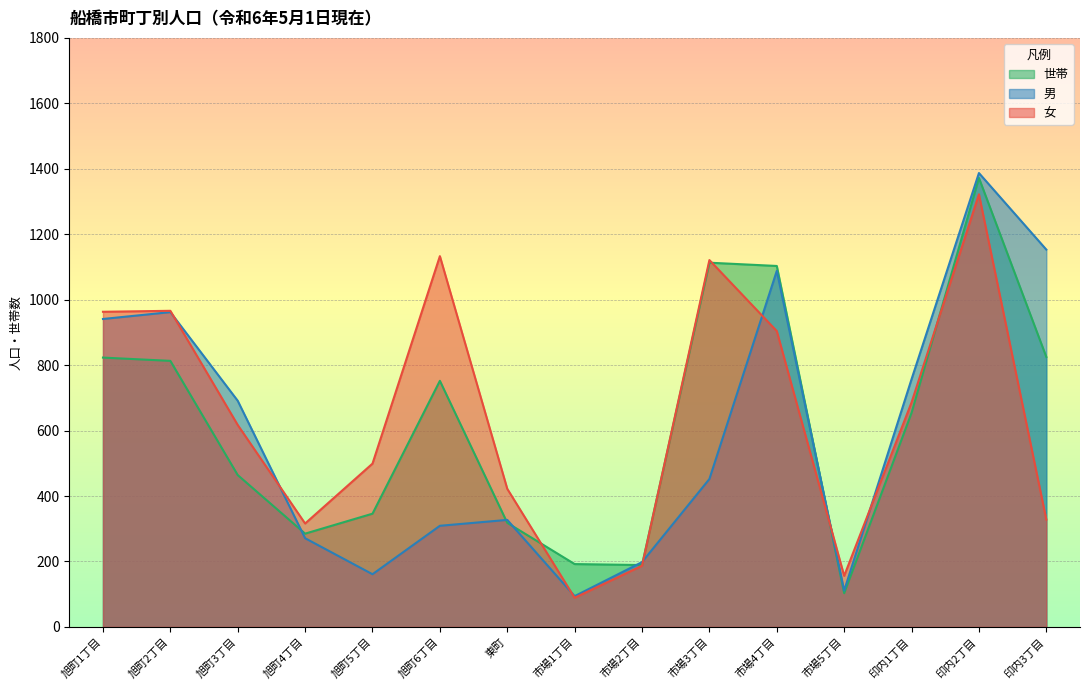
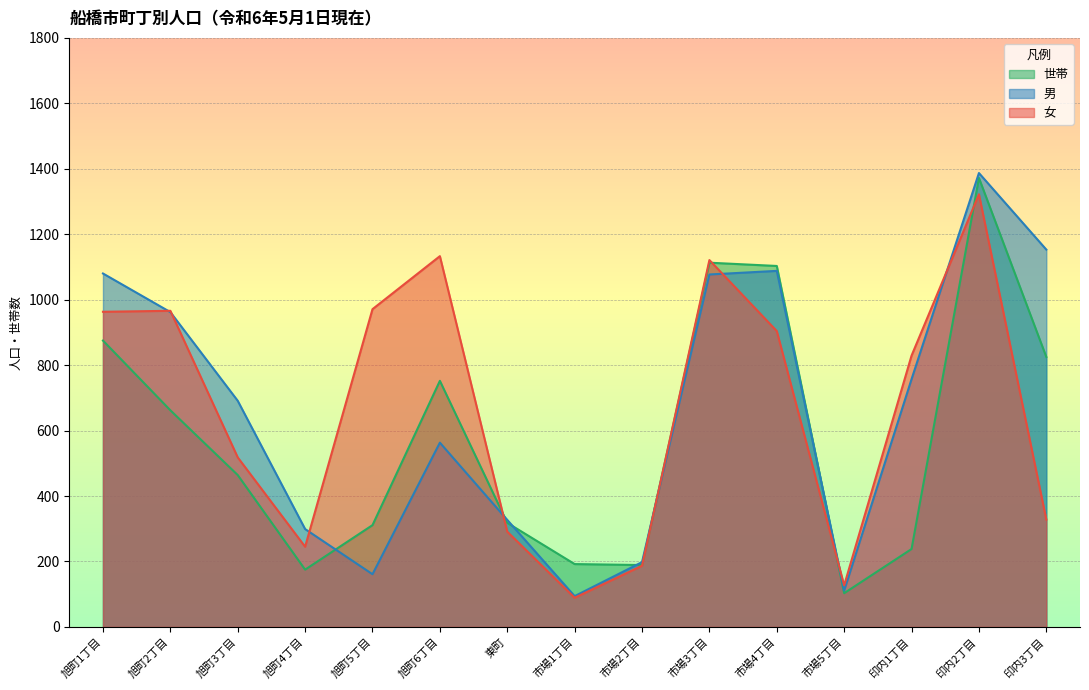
  {
    "世帯": {
-     "旭町1丁目": 820,
-     "旭町2丁目": 810,
+     "旭町1丁目": 880,
+     "旭町2丁目": 660,
      "旭町3丁目": 460,
-     "旭町4丁目": 290,
-     "旭町5丁目": 350,
+     "旭町4丁目": 180,
+     "旭町5丁目": 310,
      "旭町6丁目": 750,
      "東町": 320,
      "市場1丁目": 190,
      "市場3丁目": 1110,
      "市場4丁目": 1100,
      "市場5丁目": 100,
-     "印内1丁目": 650,
+     "印内1丁目": 240,
      "印内2丁目": 1370,
      "印内3丁目": 830
    },
    "男": {
-     "旭町1丁目": 940,
+     "旭町1丁目": 1080,
      "旭町3丁目": 690,
-     "旭町4丁目": 270,
+     "旭町4丁目": 300,
      "旭町5丁目": 160,
-     "旭町6丁目": 310,
+     "旭町6丁目": 560,
      "東町": 330,
      "市場2丁目": 200,
-     "市場3丁目": 450,
+     "市場3丁目": 1080,
      "市場4丁目": 1090,
      "市場5丁目": 110,
      "印内1丁目": 760,
      "印内2丁目": 1390,
      "印内3丁目": 1150
    },
    "女": {
      "旭町1丁目": 960,
-     "旭町3丁目": 620,
-     "旭町4丁目": 320,
-     "旭町5丁目": 500,
+     "旭町3丁目": 520,
+     "旭町4丁目": 250,
+     "旭町5丁目": 970,
      "旭町6丁目": 1130,
-     "東町": 420,
+     "東町": 290,
      "市場3丁目": 1120,
      "市場4丁目": 900,
-     "市場5丁目": 160,
-     "印内1丁目": 690,
+     "市場5丁目": 130,
+     "印内1丁目": 830,
      "印内2丁目": 1320,
      "印内3丁目": 330
    }
  }
